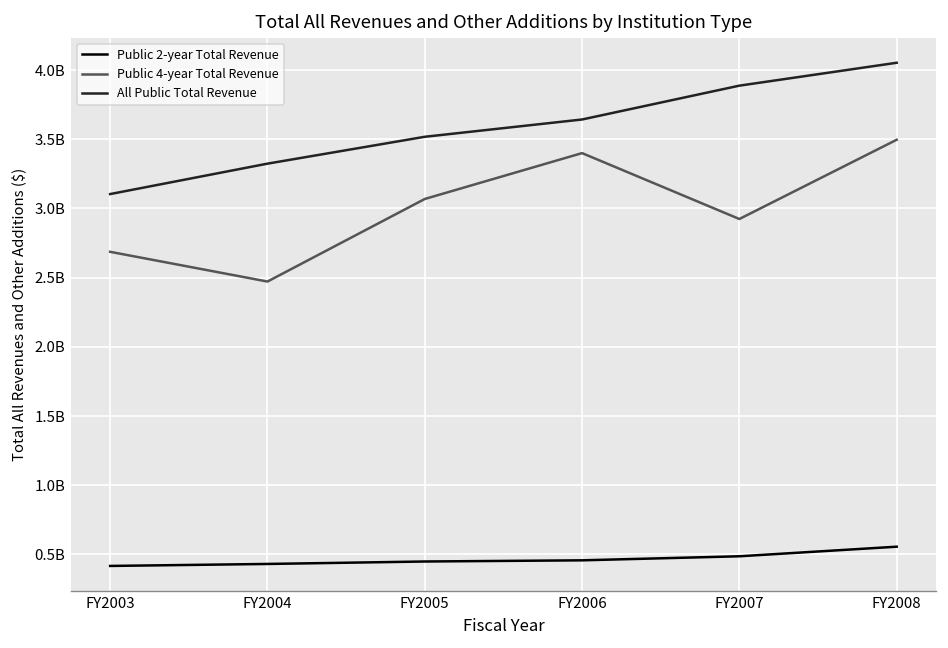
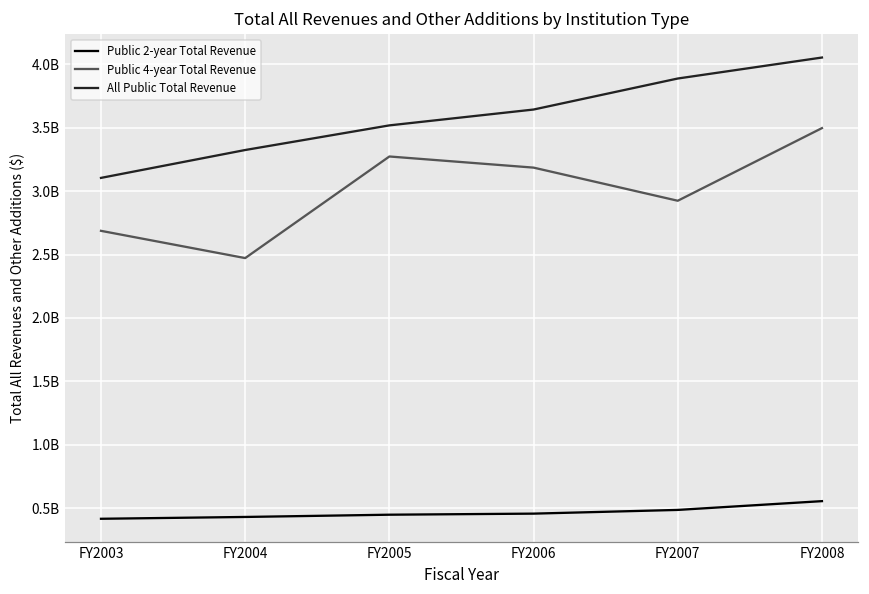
  {
    "Public 4-year Total Revenue": {
      "FY2003": 2690000000,
      "FY2004": 2470000000,
-     "FY2005": 3070000000,
-     "FY2006": 3400000000,
+     "FY2005": 3270000000,
+     "FY2006": 3180000000,
      "FY2007": 2920000000,
      "FY2008": 3500000000
    }
  }
